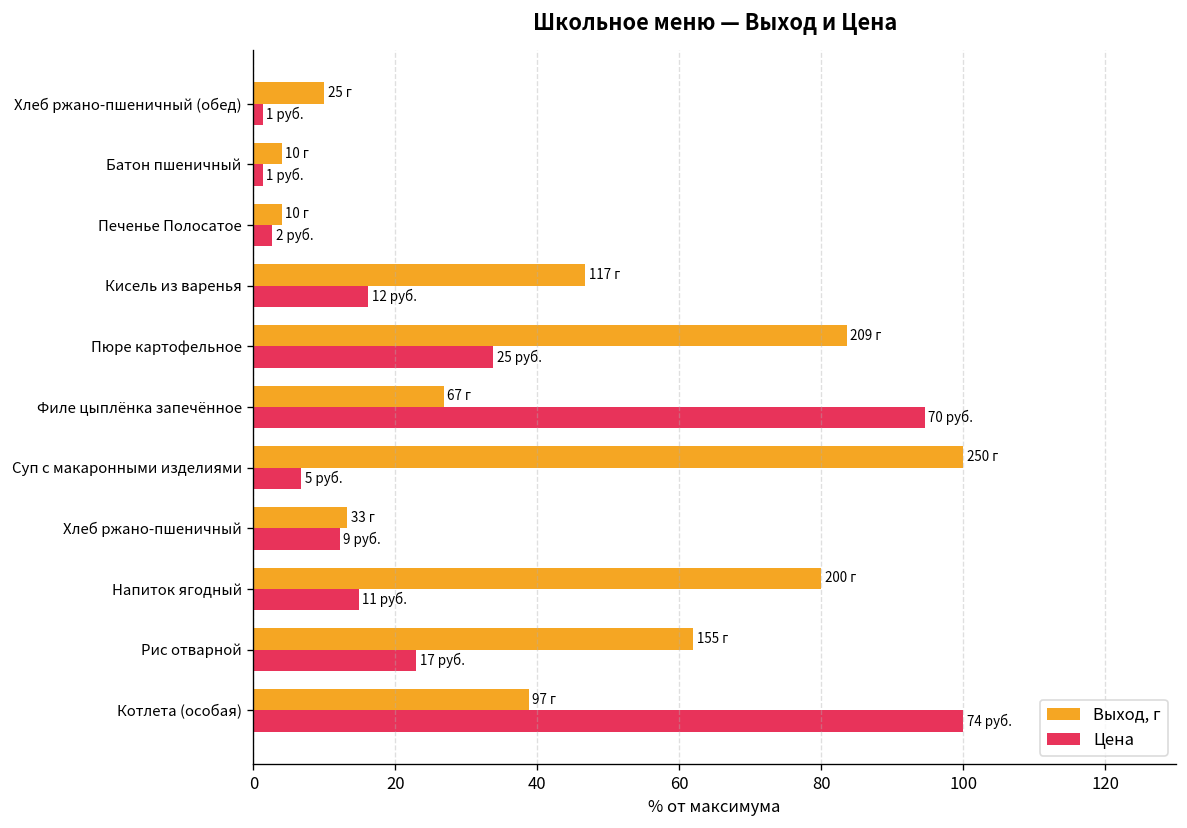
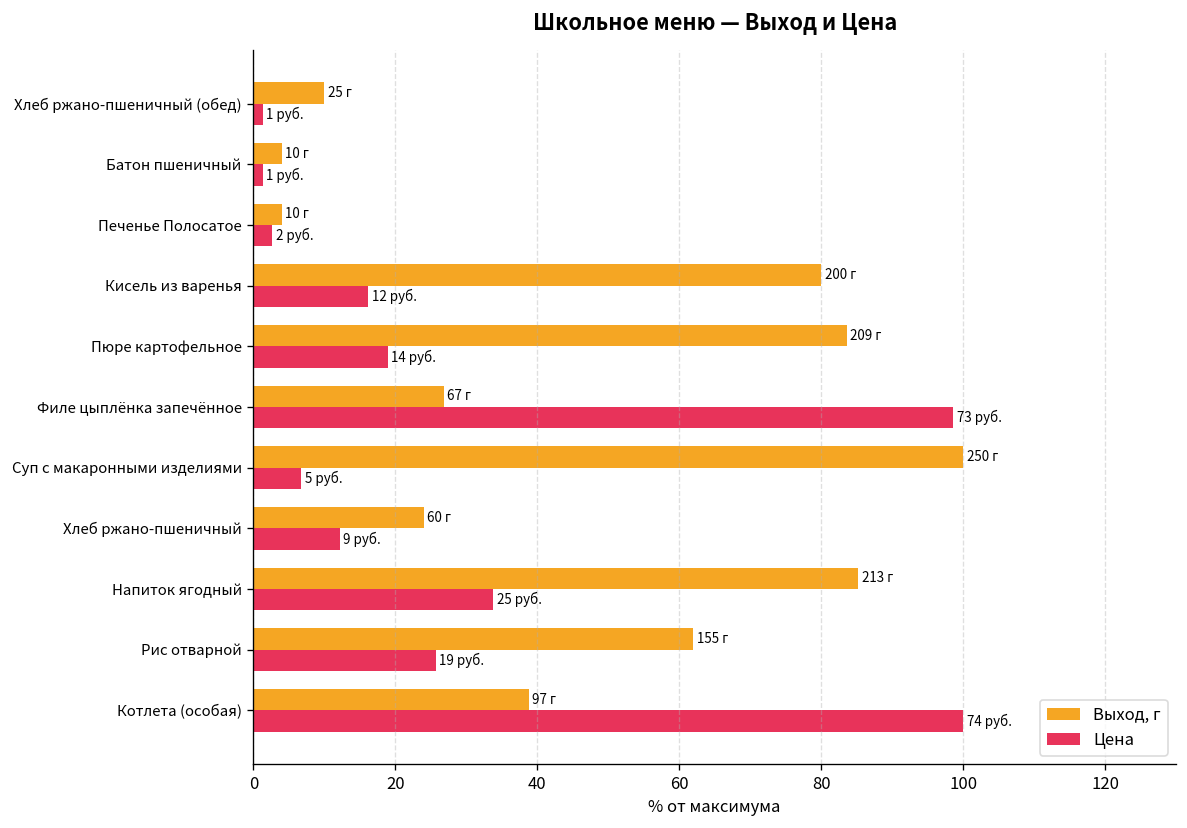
  {
    "Выход, г": {
-     "Кисель из варенья": 117,
-     "Хлеб ржано-пшеничный": 33,
-     "Напиток ягодный": 200
+     "Кисель из варенья": 200,
+     "Хлеб ржано-пшеничный": 60,
+     "Напиток ягодный": 213
    },
    "Цена": {
      "Хлеб ржано-пшеничный (обед)": 1,
      "Батон пшеничный": 1,
-     "Пюре картофельное": 25,
-     "Филе цыплёнка запечённое": 70,
-     "Напиток ягодный": 11,
-     "Рис отварной": 17
+     "Пюре картофельное": 14,
+     "Филе цыплёнка запечённое": 73,
+     "Напиток ягодный": 25,
+     "Рис отварной": 19
    }
  }
